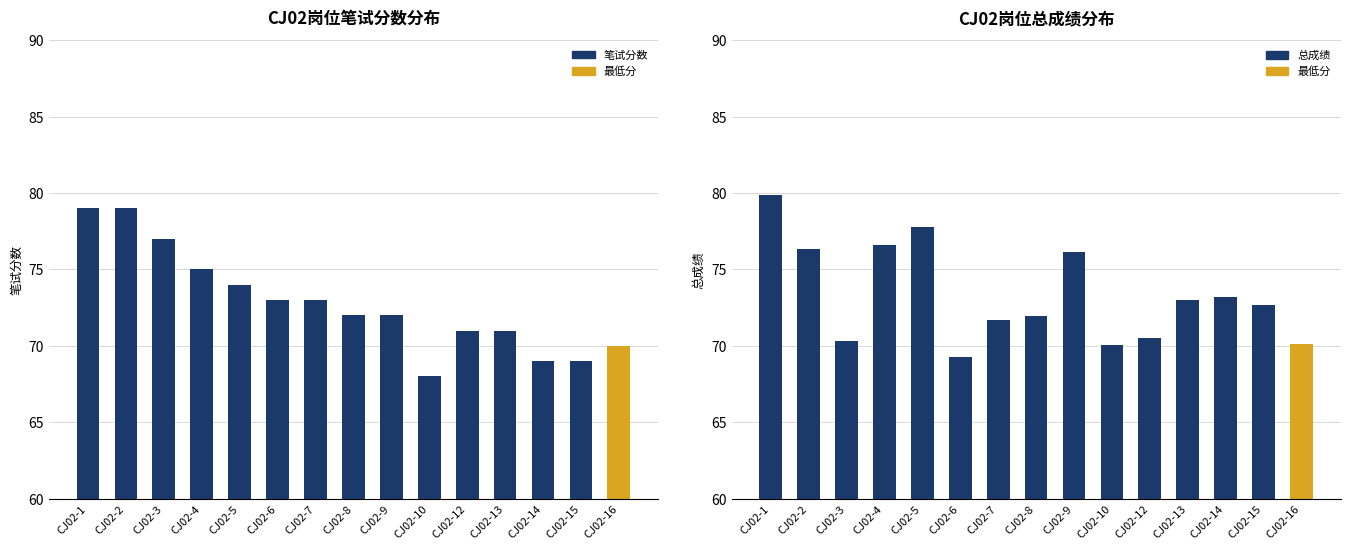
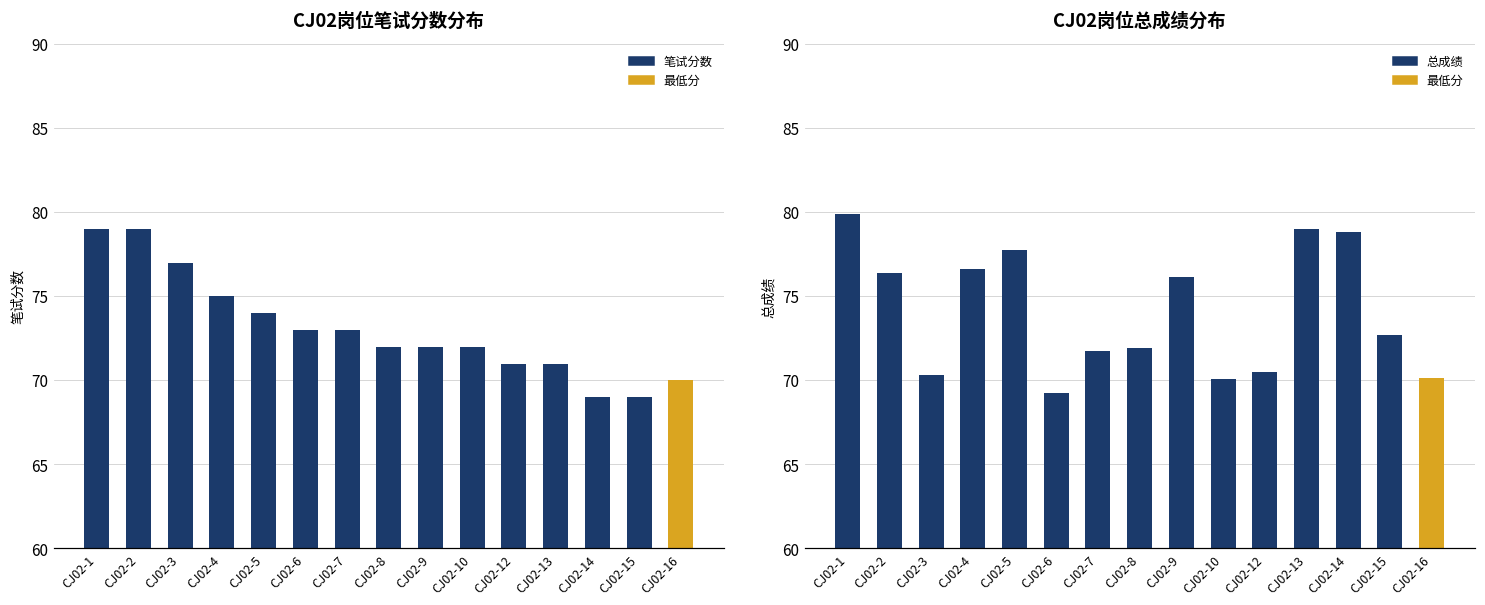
  {
    "CJ02岗位笔试分数分布": {
      "CJ02-1": 79,
      "CJ02-2": 79,
      "CJ02-3": 77,
      "CJ02-4": 75,
      "CJ02-5": 74,
      "CJ02-6": 73,
      "CJ02-7": 73,
      "CJ02-8": 72,
      "CJ02-9": 72,
-     "CJ02-10": 68,
+     "CJ02-10": 72,
      "CJ02-12": 71,
      "CJ02-13": 71,
      "CJ02-14": 69,
      "CJ02-15": 69,
      "CJ02-16": 70
    },
    "CJ02岗位总成绩分布": {
      "CJ02-1": 79.9,
      "CJ02-2": 76.4,
      "CJ02-3": 70.3,
      "CJ02-4": 76.6,
      "CJ02-5": 77.8,
      "CJ02-6": 69.2,
      "CJ02-7": 71.7,
      "CJ02-8": 71.9,
      "CJ02-9": 76.2,
      "CJ02-10": 70.1,
      "CJ02-12": 70.5,
-     "CJ02-13": 73,
-     "CJ02-14": 73.2,
+     "CJ02-13": 79,
+     "CJ02-14": 78.8,
      "CJ02-15": 72.7,
      "CJ02-16": 70.1
    }
  }
